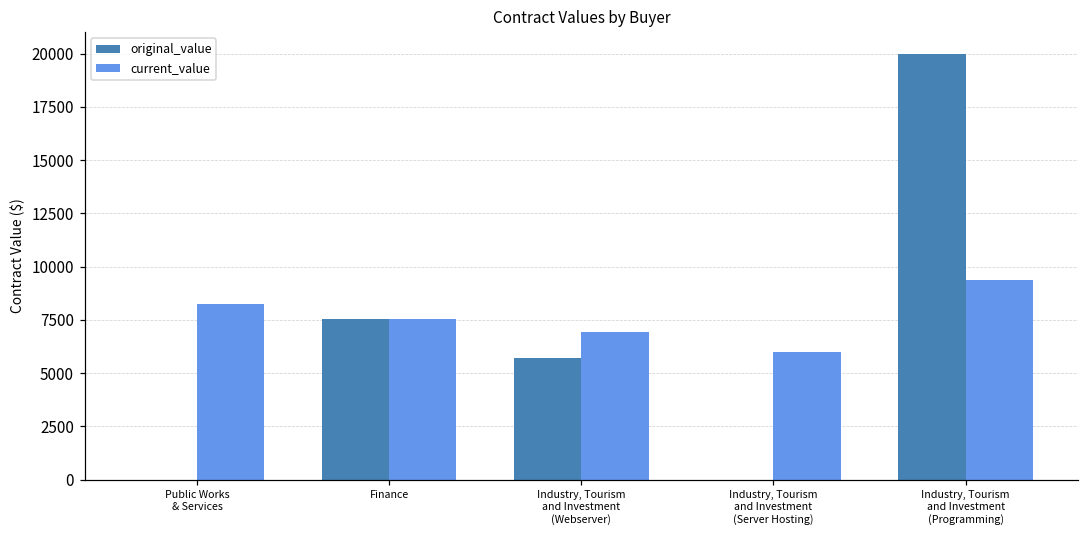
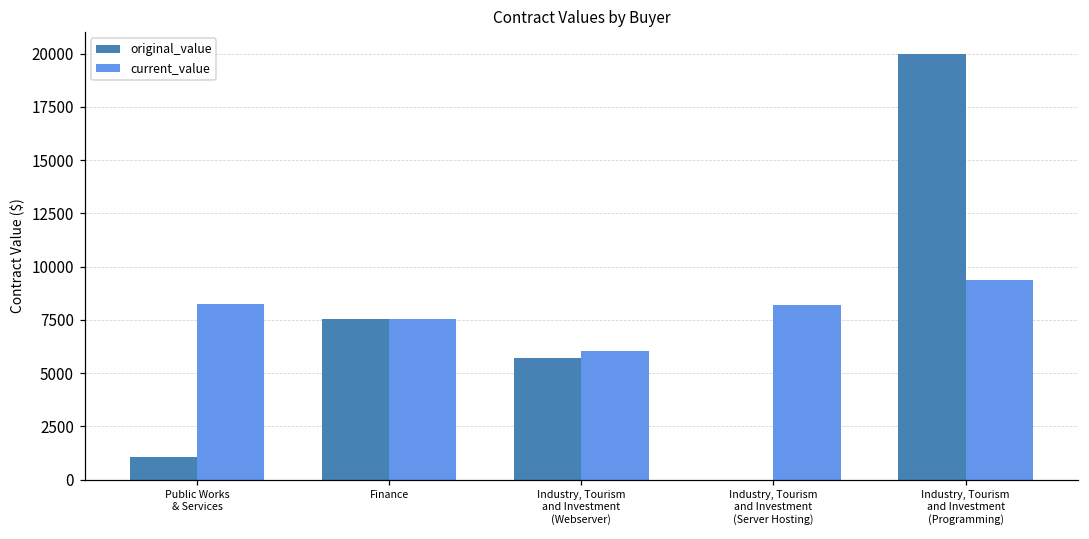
  {
    "original_value": {
-     "Public Works & Services": 0,
+     "Public Works & Services": 1100,
      "Finance": 7500,
      "Industry, Tourism and Investment (Webserver)": 5700,
      "Industry, Tourism and Investment (Server Hosting)": 0,
      "Industry, Tourism and Investment (Programming)": 20000
    },
    "current_value": {
      "Public Works & Services": 8300,
      "Finance": 7500,
-     "Industry, Tourism and Investment (Webserver)": 6900,
-     "Industry, Tourism and Investment (Server Hosting)": 6000,
+     "Industry, Tourism and Investment (Webserver)": 6000,
+     "Industry, Tourism and Investment (Server Hosting)": 8200,
      "Industry, Tourism and Investment (Programming)": 9400
    }
  }
